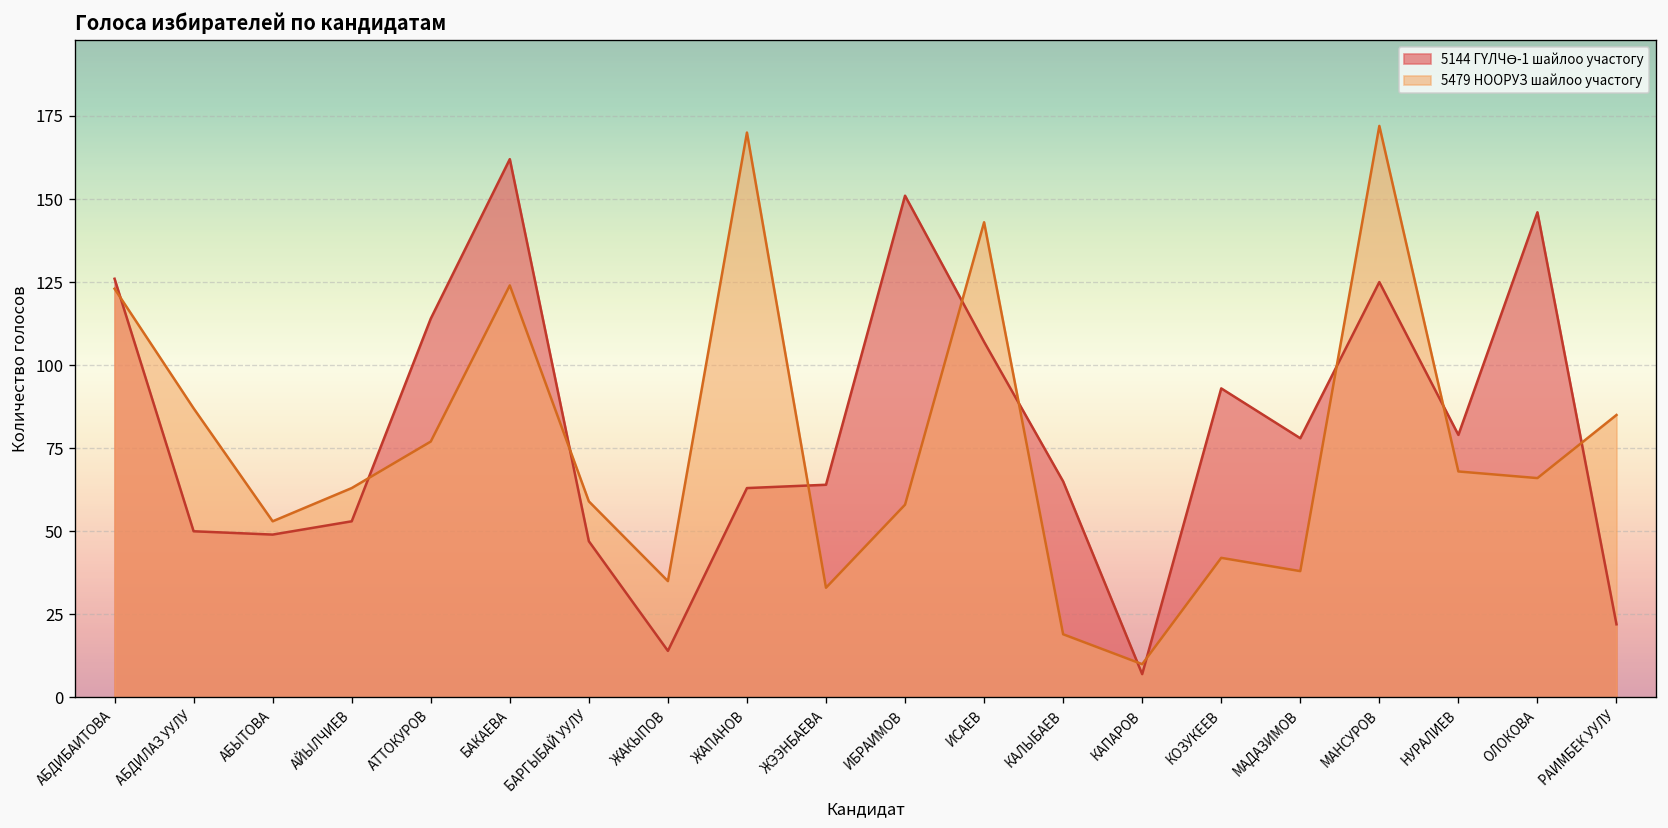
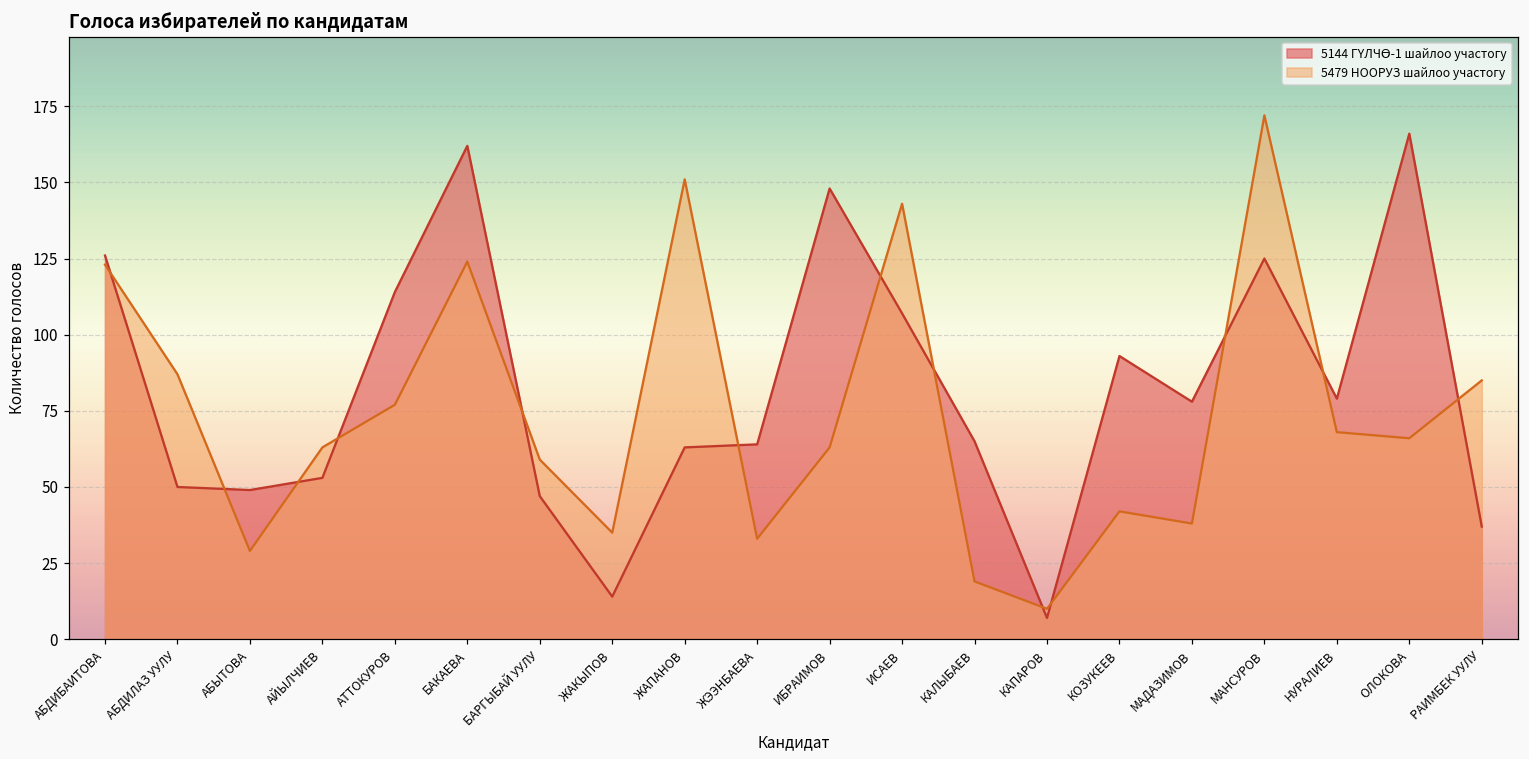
  {
    "5144 ГYЛЧӨ-1 шайлоо участогу": {
      "АБДИБАИТОВА": 126,
      "АБДИЛАЗ УУЛУ": 50,
      "АБЫТОВА": 49,
      "АЙЫЛЧИЕВ": 53,
      "АТТОКУРОВ": 114,
      "БАКАЕВА": 162,
      "БАРГЫБАЙ УУЛУ": 47,
      "ЖАКЫПОВ": 14,
      "ЖАПАНОВ": 63,
      "ЖЭЭНБАЕВА": 64,
-     "ИБРАИМОВ": 151,
+     "ИБРАИМОВ": 148,
      "ИСАЕВ": 107,
      "КАЛЫБАЕВ": 65,
      "КАПАРОВ": 7,
      "КОЗУКЕЕВ": 93,
      "МАДАЗИМОВ": 78,
      "МАНСУРОВ": 125,
      "НУРАЛИЕВ": 79,
-     "ОЛОКОВА": 146,
-     "РАИМБЕК УУЛУ": 22
+     "ОЛОКОВА": 166,
+     "РАИМБЕК УУЛУ": 37
    },
    "5479 НООРУЗ шайлоо участогу": {
      "АБДИБАИТОВА": 123,
      "АБДИЛАЗ УУЛУ": 87,
-     "АБЫТОВА": 53,
+     "АБЫТОВА": 29,
      "АЙЫЛЧИЕВ": 63,
      "АТТОКУРОВ": 77,
      "БАКАЕВА": 124,
      "БАРГЫБАЙ УУЛУ": 59,
      "ЖАКЫПОВ": 35,
-     "ЖАПАНОВ": 170,
+     "ЖАПАНОВ": 151,
      "ЖЭЭНБАЕВА": 33,
-     "ИБРАИМОВ": 58,
+     "ИБРАИМОВ": 63,
      "ИСАЕВ": 143,
      "КАЛЫБАЕВ": 19,
      "КАПАРОВ": 10,
      "КОЗУКЕЕВ": 42,
      "МАДАЗИМОВ": 38,
      "МАНСУРОВ": 172,
      "НУРАЛИЕВ": 68,
      "ОЛОКОВА": 66,
      "РАИМБЕК УУЛУ": 85
    }
  }
